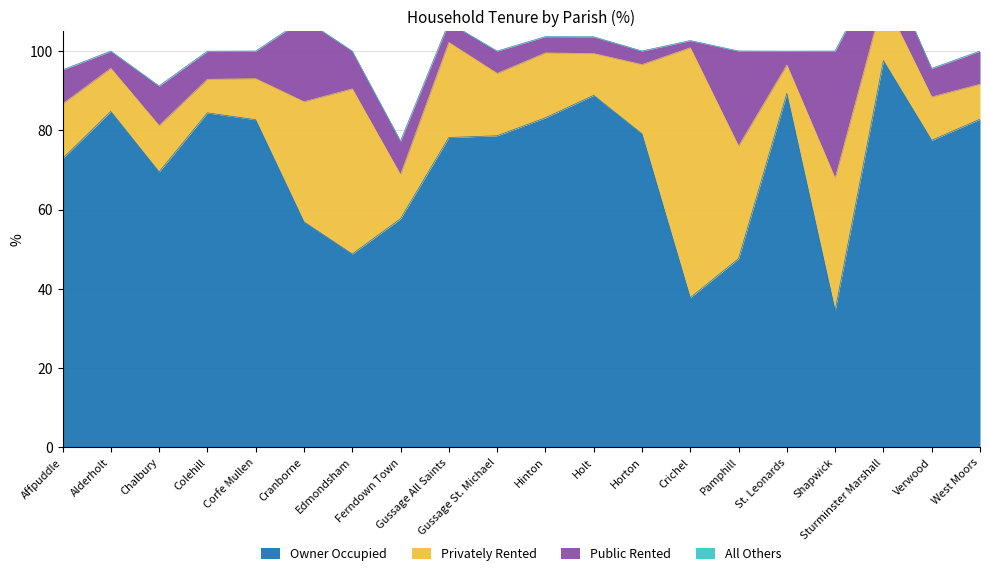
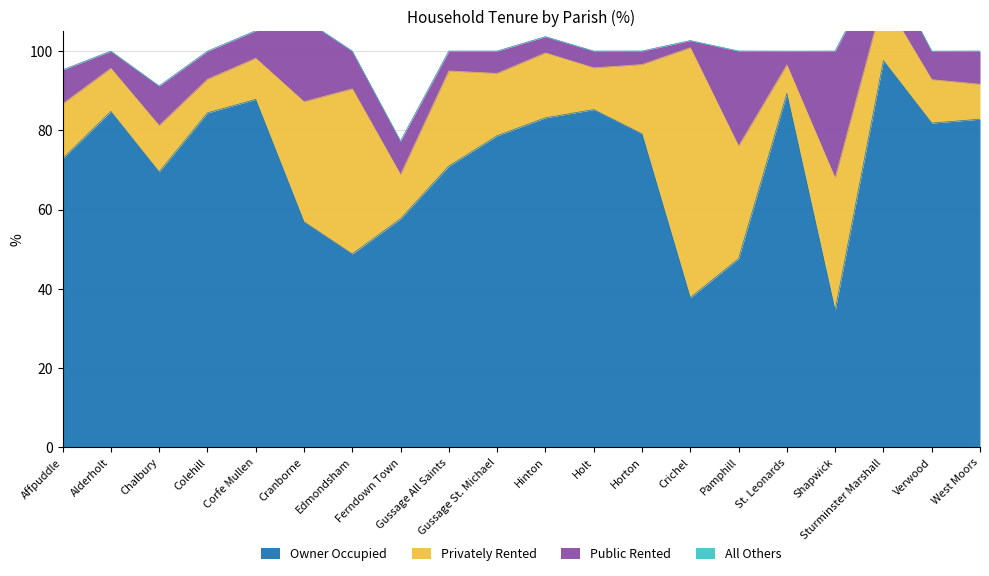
  {
    "Owner Occupied": {
      "Affpuddle": 73,
      "Alderholt": 85,
      "Chalbury": 70,
      "Colehill": 84,
-     "Corfe Mullen": 83,
+     "Corfe Mullen": 88,
      "Cranborne": 57,
      "Edmondsham": 49,
      "Ferndown Town": 58,
-     "Gussage All Saints": 78,
+     "Gussage All Saints": 71,
      "Gussage St. Michael": 79,
      "Hinton": 83,
-     "Holt": 89,
+     "Holt": 85,
      "Horton": 79,
      "Crichel": 38,
      "Pamphill": 48,
      "St. Leonards": 89,
      "Shapwick": 35,
      "Sturminster Marshall": 98,
-     "Verwood": 78,
+     "Verwood": 82,
      "West Moors": 83
    },
    "Privately Rented": {
      "Affpuddle": 14,
      "Alderholt": 11,
      "Chalbury": 12,
      "Colehill": 8,
      "Corfe Mullen": 10,
      "Cranborne": 30,
      "Edmondsham": 42,
      "Ferndown Town": 11,
      "Gussage All Saints": 24,
      "Gussage St. Michael": 16,
      "Hinton": 16,
      "Holt": 11,
      "Horton": 17,
      "Crichel": 63,
      "Pamphill": 28,
      "St. Leonards": 7,
      "Shapwick": 33,
      "Verwood": 11,
      "West Moors": 9
    }
  }
